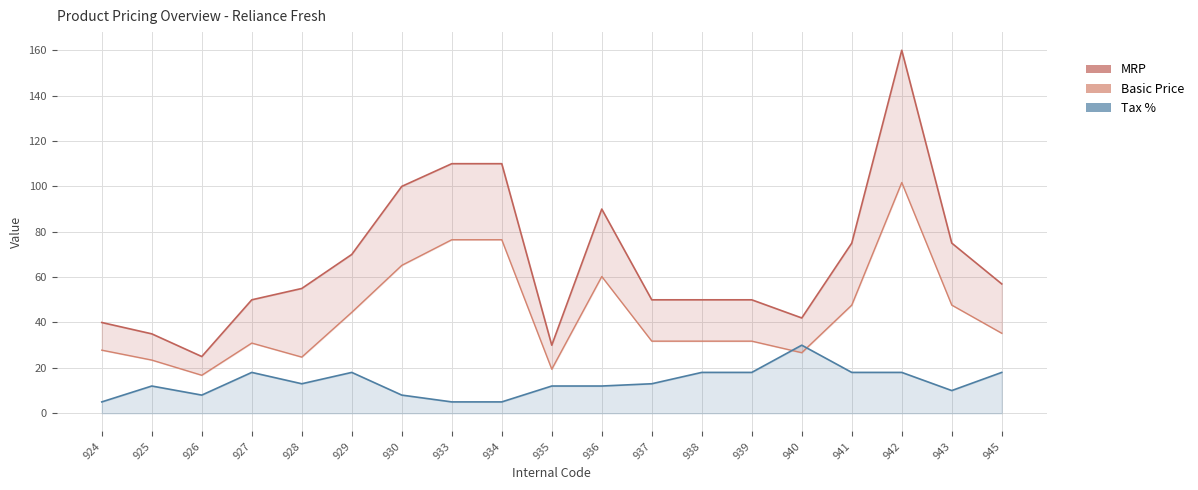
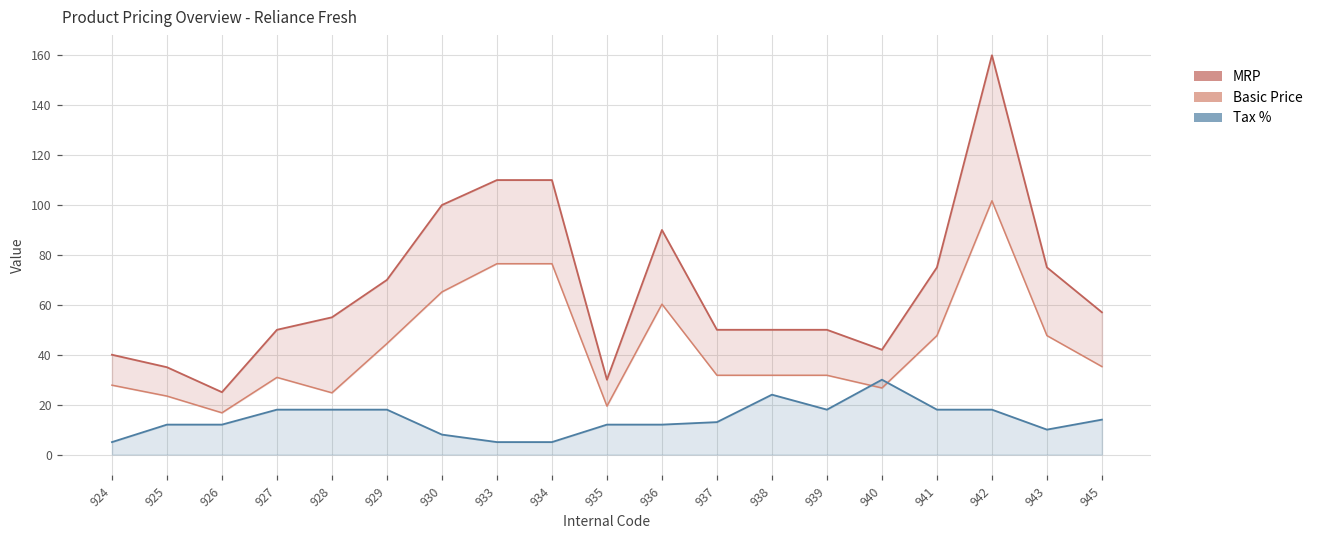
  {
    "Tax %": {
      "924": 5,
      "925": 12,
-     "926": 8,
+     "926": 12,
      "927": 18,
-     "928": 13,
+     "928": 18,
      "929": 18,
      "930": 8,
      "933": 5,
      "934": 5,
      "935": 12,
      "936": 12,
      "937": 13,
-     "938": 18,
+     "938": 24,
      "939": 18,
      "940": 30,
      "941": 18,
      "942": 18,
      "943": 10,
-     "945": 18
+     "945": 14
    }
  }
